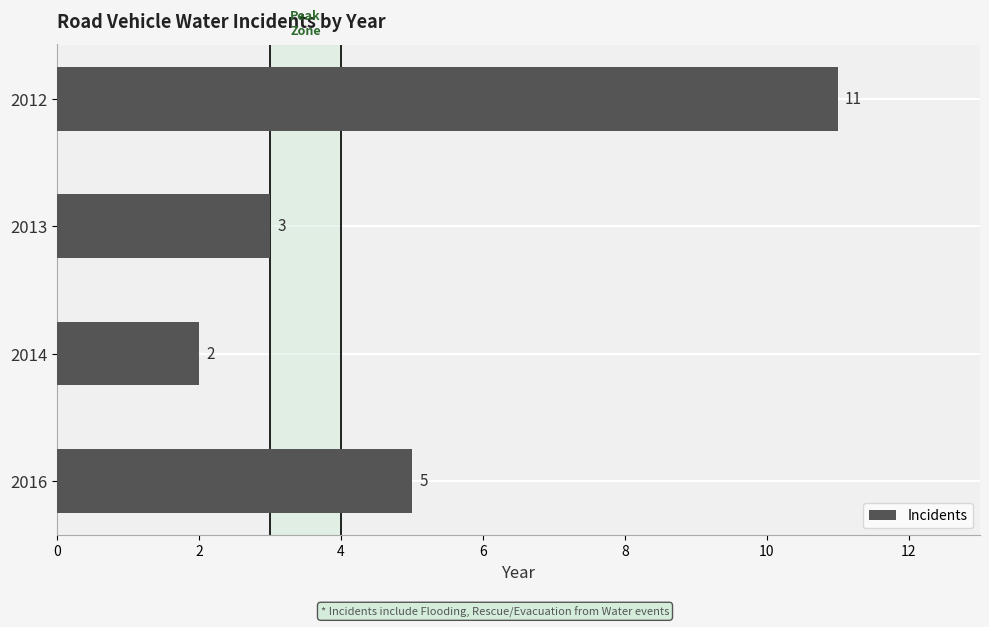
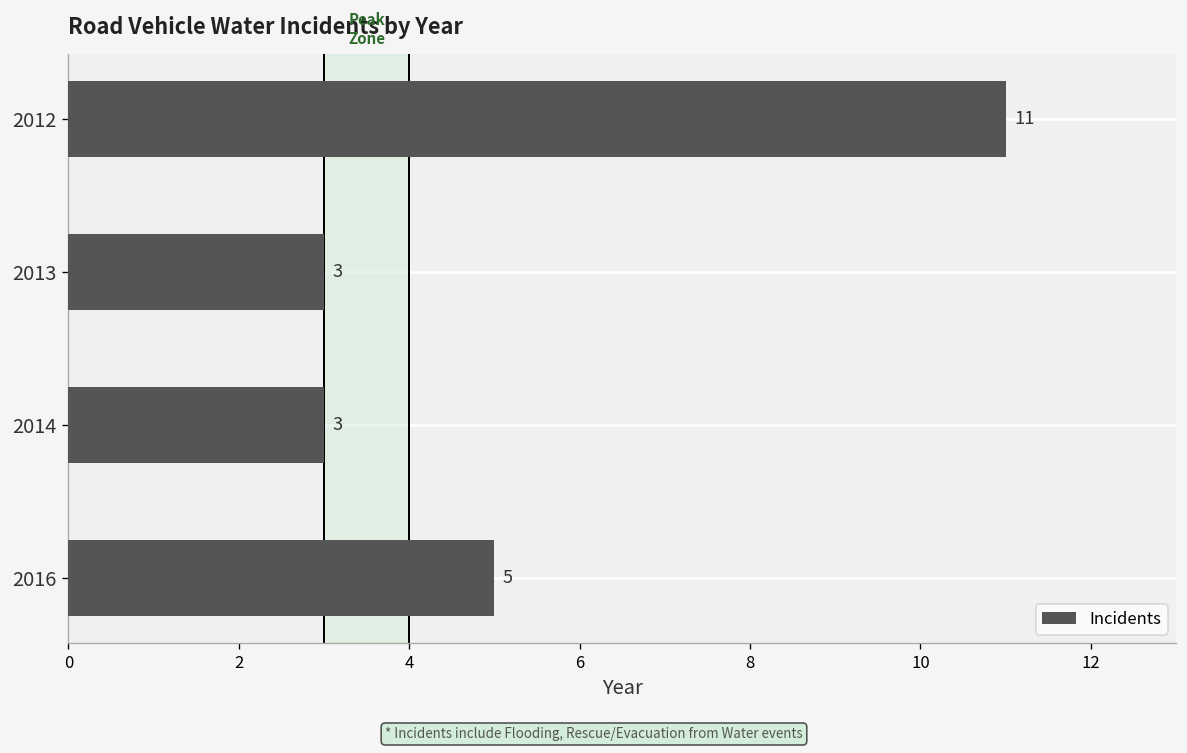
  {
    "2012": 11,
    "2013": 3,
-   "2014": 2,
+   "2014": 3,
    "2016": 5
  }
